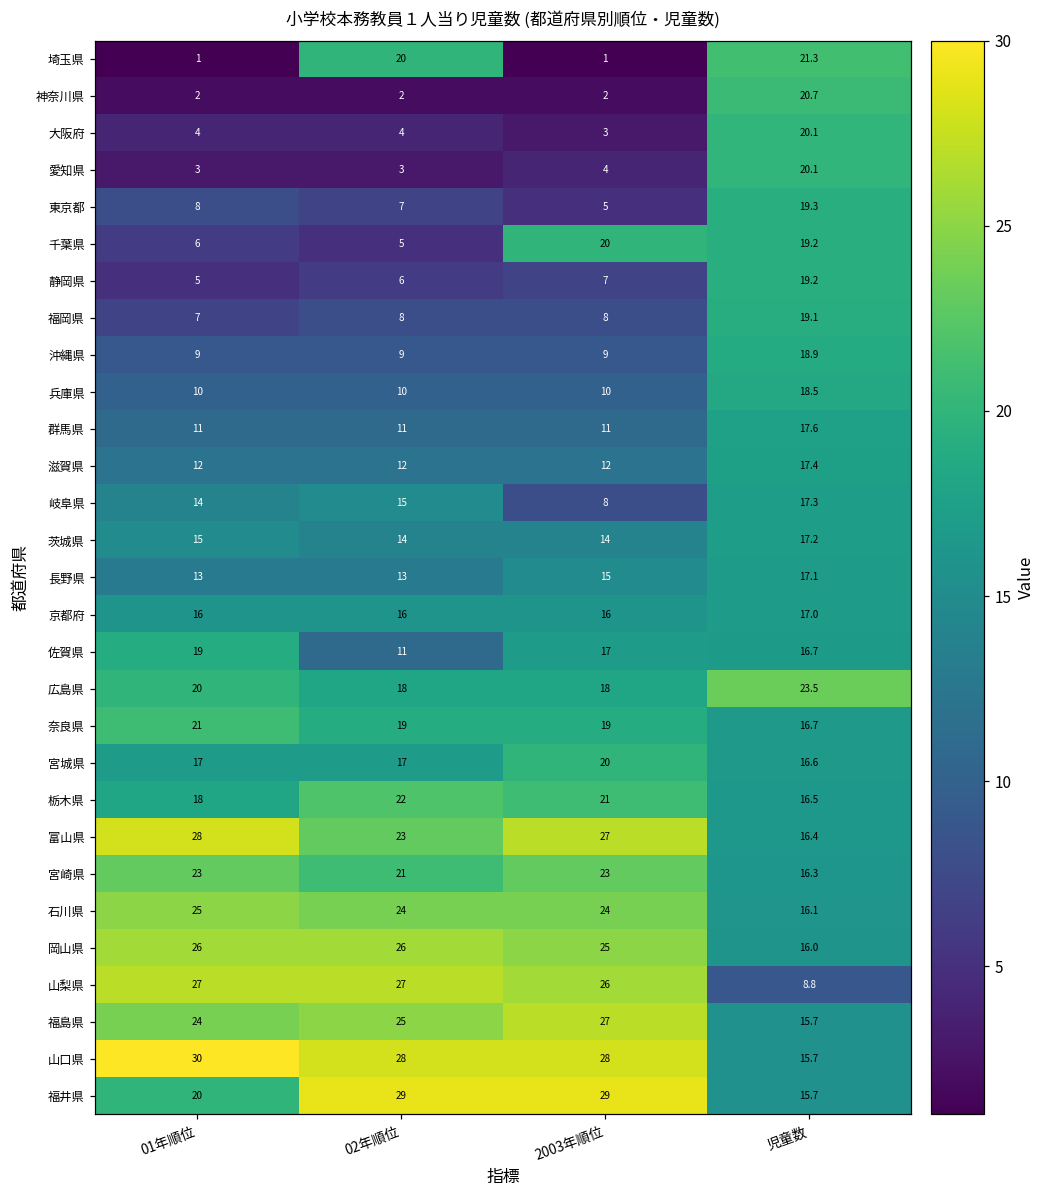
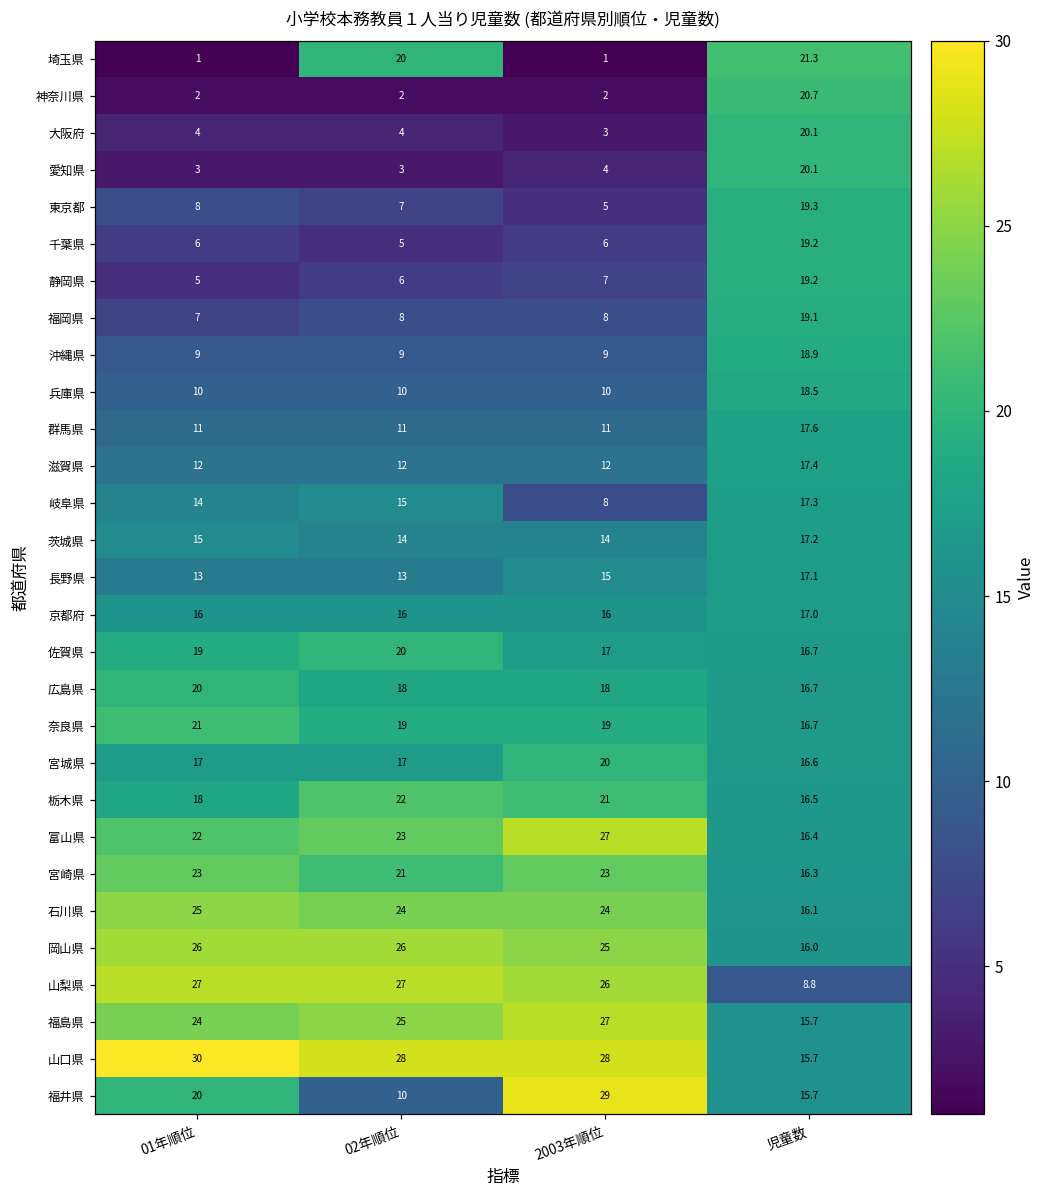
  {
    "埼玉県": {
      "01年順位": 1,
      "02年順位": 20,
      "2003年順位": 1,
      "児童数": 21.3
    },
    "神奈川県": {
      "01年順位": 2,
      "02年順位": 2,
      "2003年順位": 2,
      "児童数": 20.7
    },
    "大阪府": {
      "01年順位": 4,
      "02年順位": 4,
      "2003年順位": 3,
      "児童数": 20.1
    },
    "愛知県": {
      "01年順位": 3,
      "02年順位": 3,
      "2003年順位": 4,
      "児童数": 20.1
    },
    "東京都": {
      "01年順位": 8,
      "02年順位": 7,
      "2003年順位": 5,
      "児童数": 19.3
    },
    "千葉県": {
      "01年順位": 6,
      "02年順位": 5,
-     "2003年順位": 20,
+     "2003年順位": 6,
      "児童数": 19.2
    },
    "静岡県": {
      "01年順位": 5,
      "02年順位": 6,
      "2003年順位": 7,
      "児童数": 19.2
    },
    "福岡県": {
      "01年順位": 7,
      "02年順位": 8,
      "2003年順位": 8,
      "児童数": 19.1
    },
    "沖縄県": {
      "01年順位": 9,
      "02年順位": 9,
      "2003年順位": 9,
      "児童数": 18.9
    },
    "兵庫県": {
      "01年順位": 10,
      "02年順位": 10,
      "2003年順位": 10,
      "児童数": 18.5
    },
    "群馬県": {
      "01年順位": 11,
      "02年順位": 11,
      "2003年順位": 11,
      "児童数": 17.6
    },
    "滋賀県": {
      "01年順位": 12,
      "02年順位": 12,
      "2003年順位": 12,
      "児童数": 17.4
    },
    "岐阜県": {
      "01年順位": 14,
      "02年順位": 15,
      "2003年順位": 8,
      "児童数": 17.3
    },
    "茨城県": {
      "01年順位": 15,
      "02年順位": 14,
      "2003年順位": 14,
      "児童数": 17.2
    },
    "長野県": {
      "01年順位": 13,
      "02年順位": 13,
      "2003年順位": 15,
      "児童数": 17.1
    },
    "京都府": {
      "01年順位": 16,
      "02年順位": 16,
      "2003年順位": 16,
      "児童数": 17.0
    },
    "佐賀県": {
      "01年順位": 19,
-     "02年順位": 11,
+     "02年順位": 20,
      "2003年順位": 17,
      "児童数": 16.7
    },
    "広島県": {
      "01年順位": 20,
      "02年順位": 18,
      "2003年順位": 18,
-     "児童数": 23.5
+     "児童数": 16.7
    },
    "奈良県": {
      "01年順位": 21,
      "02年順位": 19,
      "2003年順位": 19,
      "児童数": 16.7
    },
    "宮城県": {
      "01年順位": 17,
      "02年順位": 17,
      "2003年順位": 20,
      "児童数": 16.6
    },
    "栃木県": {
      "01年順位": 18,
      "02年順位": 22,
      "2003年順位": 21,
      "児童数": 16.5
    },
    "富山県": {
-     "01年順位": 28,
+     "01年順位": 22,
      "02年順位": 23,
      "2003年順位": 27,
      "児童数": 16.4
    },
    "宮崎県": {
      "01年順位": 23,
      "02年順位": 21,
      "2003年順位": 23,
      "児童数": 16.3
    },
    "石川県": {
      "01年順位": 25,
      "02年順位": 24,
      "2003年順位": 24,
      "児童数": 16.1
    },
    "岡山県": {
      "01年順位": 26,
      "02年順位": 26,
      "2003年順位": 25,
      "児童数": 16.0
    },
    "山梨県": {
      "01年順位": 27,
      "02年順位": 27,
      "2003年順位": 26,
      "児童数": 8.8
    },
    "福島県": {
      "01年順位": 24,
      "02年順位": 25,
      "2003年順位": 27,
      "児童数": 15.7
    },
    "山口県": {
      "01年順位": 30,
      "02年順位": 28,
      "2003年順位": 28,
      "児童数": 15.7
    },
    "福井県": {
      "01年順位": 20,
-     "02年順位": 29,
+     "02年順位": 10,
      "2003年順位": 29,
      "児童数": 15.7
    }
  }
